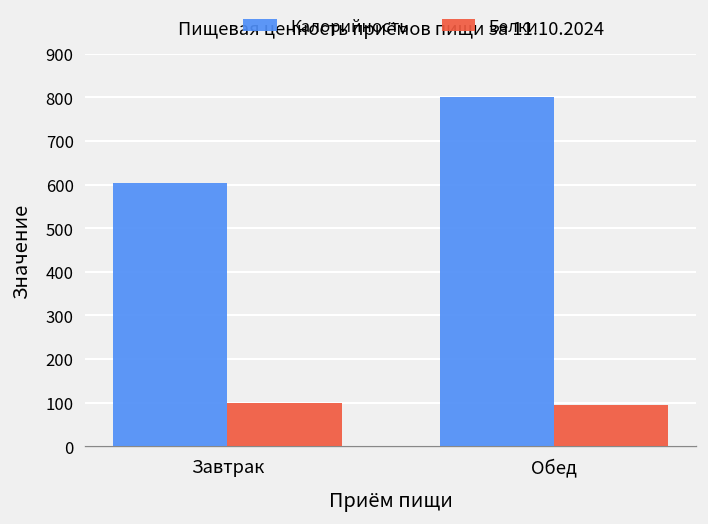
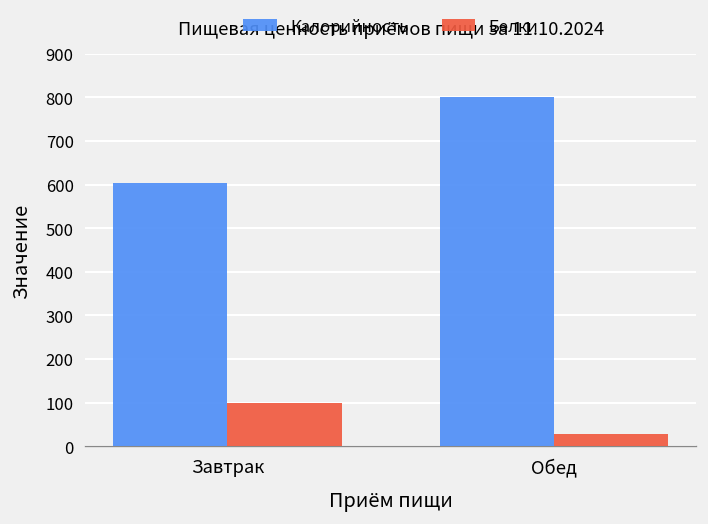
  {
    "Калорийность": {
      "Завтрак": 600,
      "Обед": 800
    },
    "Белки": {
      "Завтрак": 100,
-     "Обед": 100
+     "Обед": 30
    }
  }
